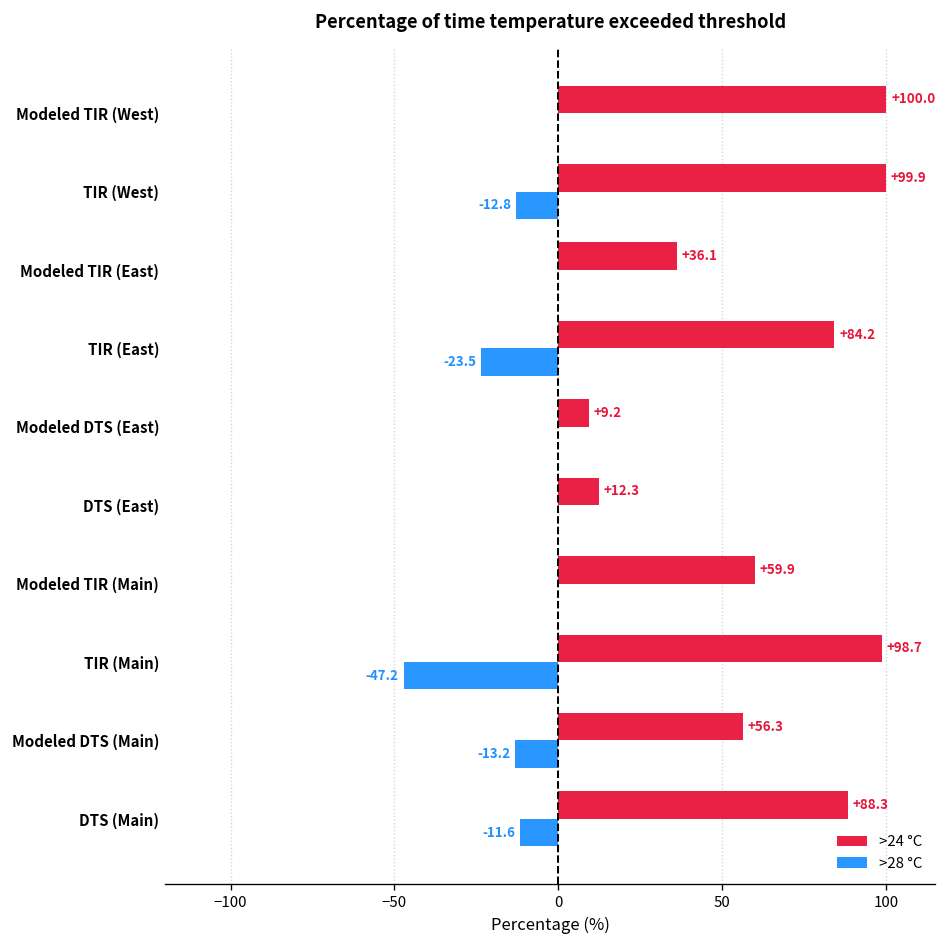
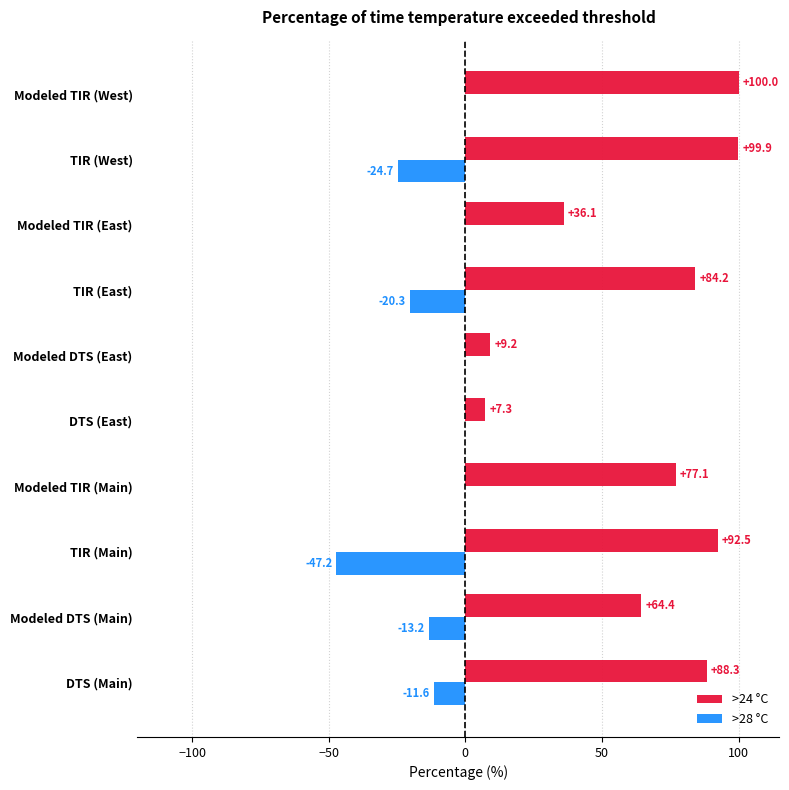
  {
    ">24 °C": {
      "Modeled TIR (West)": "+100.0",
      "TIR (West)": "+99.9",
      "Modeled TIR (East)": "+36.1",
      "TIR (East)": "+84.2",
      "Modeled DTS (East)": "+9.2",
-     "DTS (East)": "+12.3",
-     "Modeled TIR (Main)": "+59.9",
-     "TIR (Main)": "+98.7",
-     "Modeled DTS (Main)": "+56.3",
+     "DTS (East)": "+7.3",
+     "Modeled TIR (Main)": "+77.1",
+     "TIR (Main)": "+92.5",
+     "Modeled DTS (Main)": "+64.4",
      "DTS (Main)": "+88.3"
    },
    ">28 °C": {
-     "TIR (West)": "-12.8",
-     "TIR (East)": "-23.5",
+     "TIR (West)": "-24.7",
+     "TIR (East)": "-20.3",
      "TIR (Main)": "-47.2",
      "Modeled DTS (Main)": "-13.2",
      "DTS (Main)": "-11.6"
    }
  }
